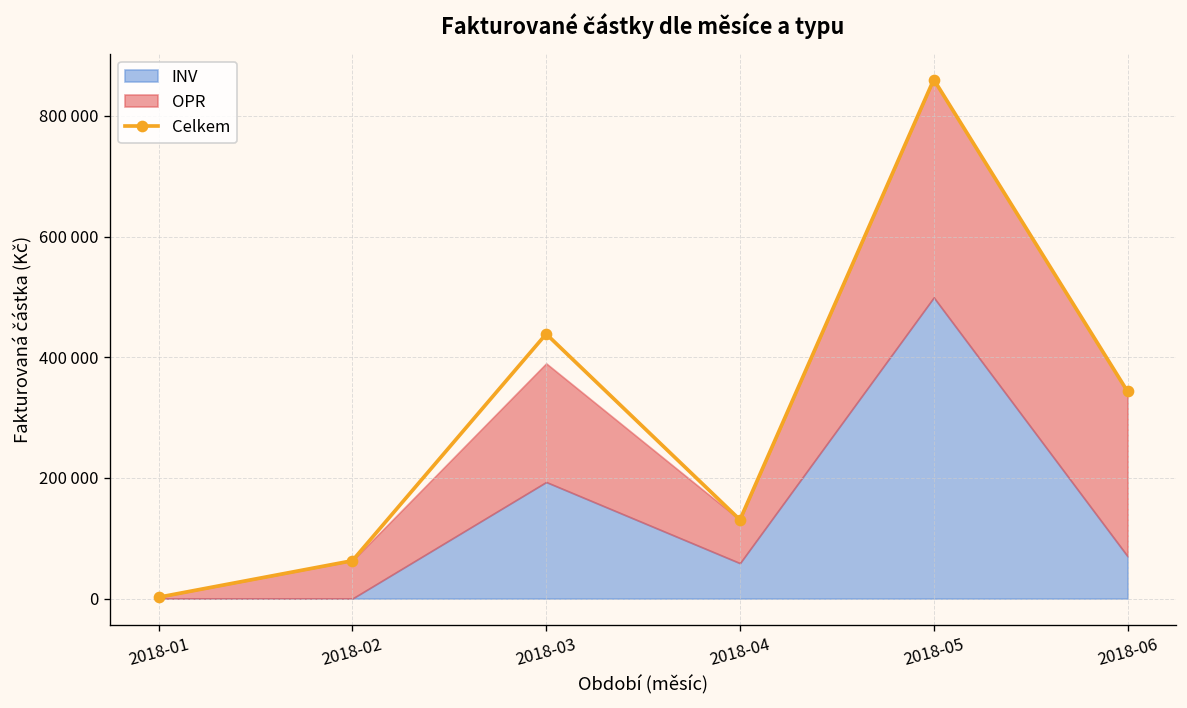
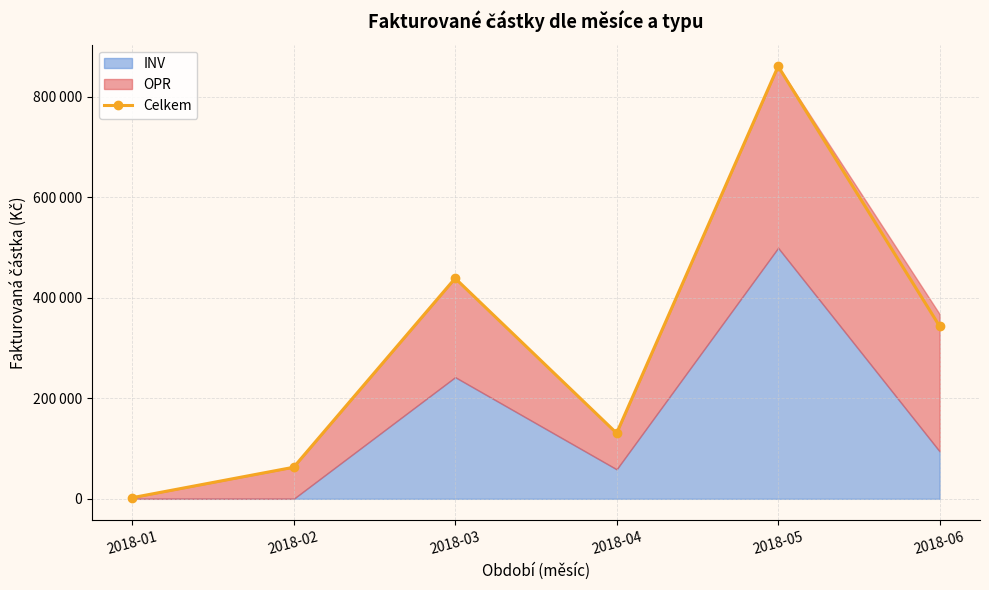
  {
    "INV": {
      "2018-02": 0,
-     "2018-03": 190000,
+     "2018-03": 240000,
      "2018-04": 60000,
      "2018-05": 500000,
-     "2018-06": 70000
+     "2018-06": 90000
    }
  }
